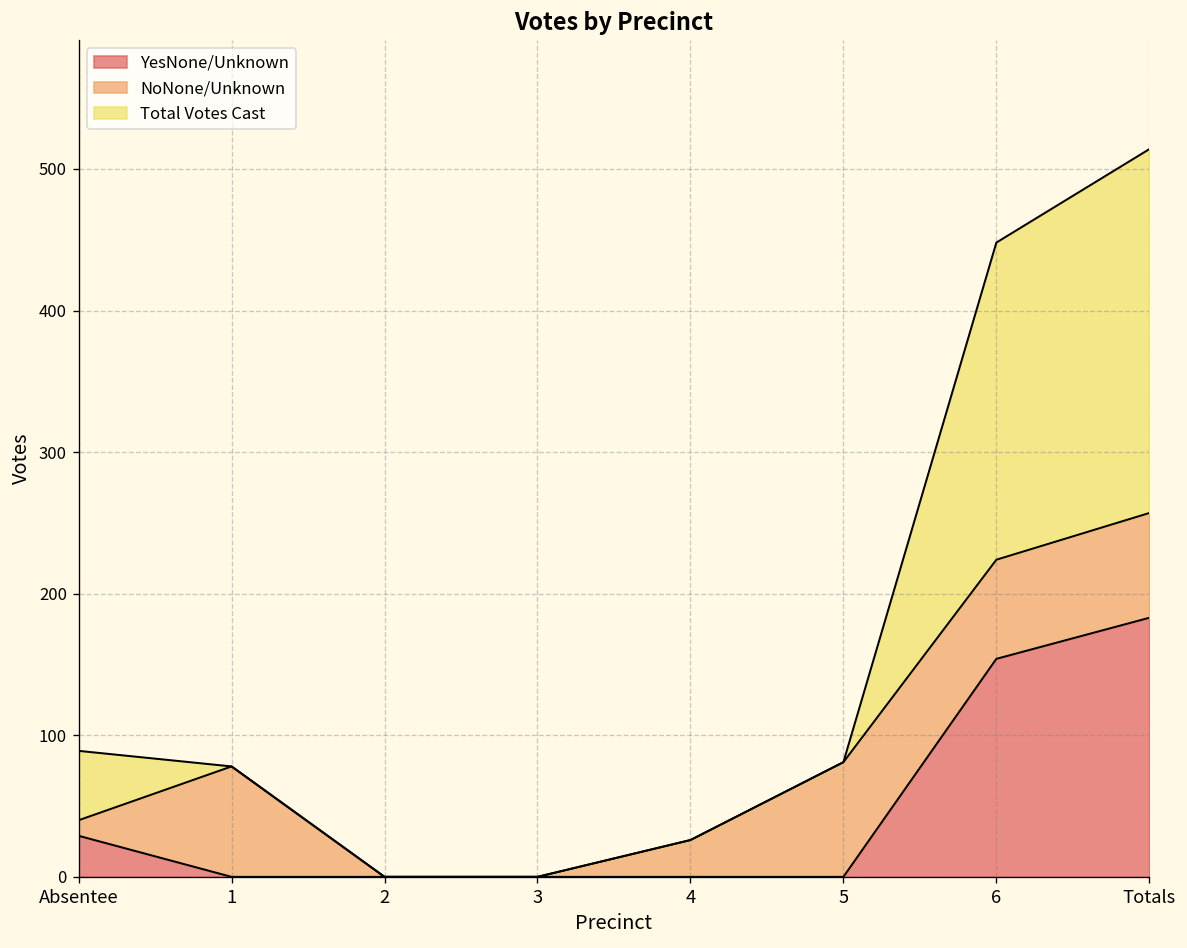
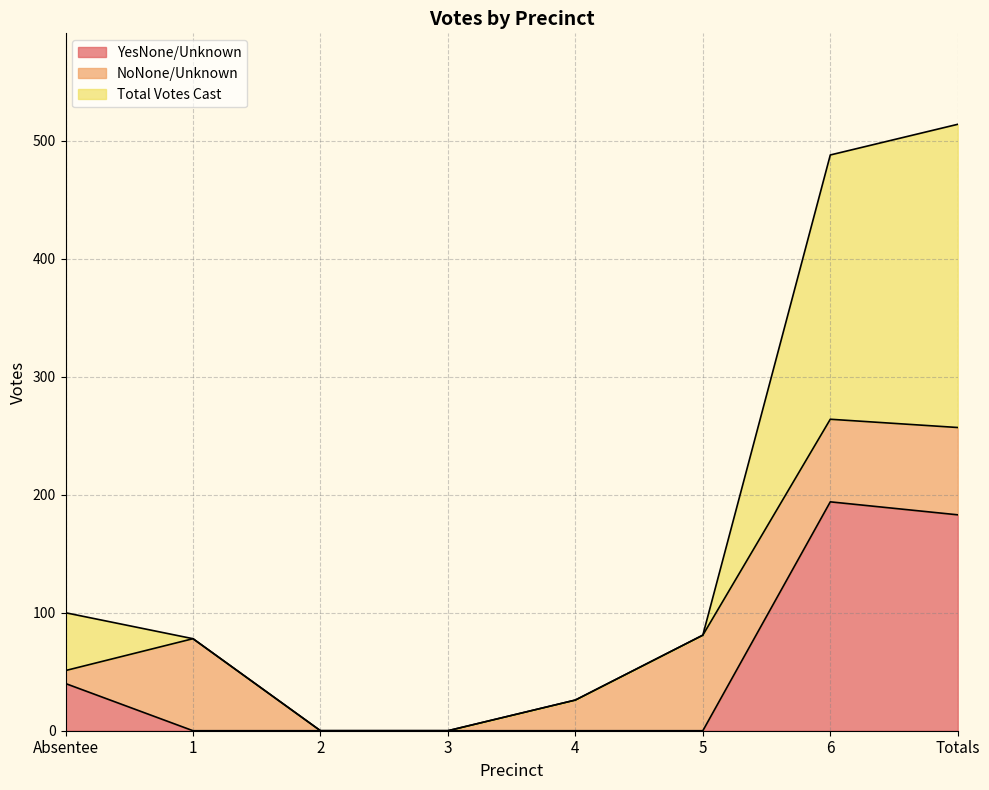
  {
    "YesNone/Unknown": {
-     "Absentee": 29,
+     "Absentee": 40,
      "1": 0,
      "4": 0,
      "5": 0,
-     "6": 154,
+     "6": 194,
      "Totals": 183
    },
    "NoNone/Unknown": {
      "Absentee": 11,
      "6": 70,
      "Totals": 74
    },
    "Total Votes Cast": {
      "Absentee": 49,
      "6": 224,
      "Totals": 257
    }
  }
